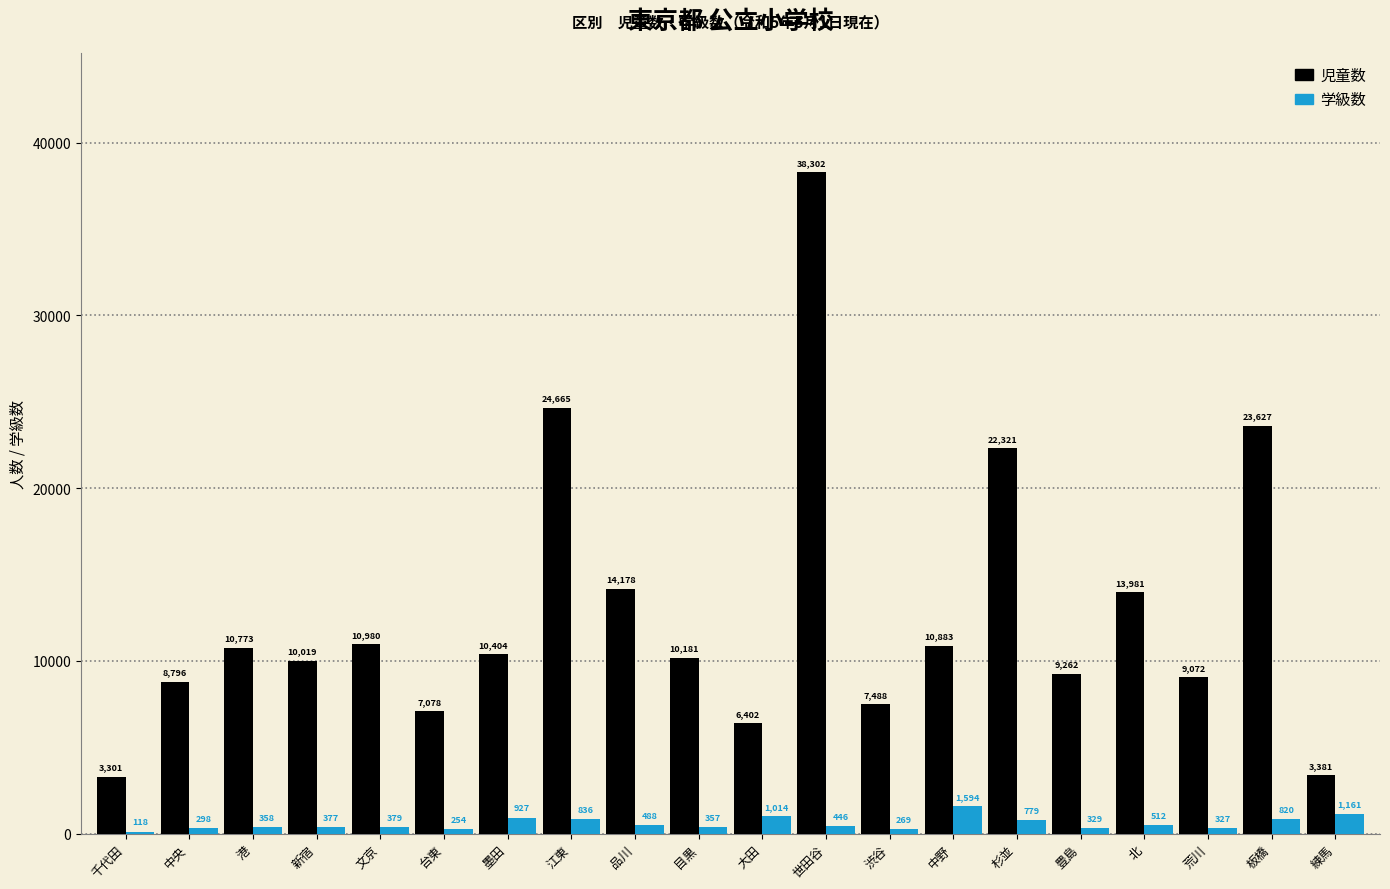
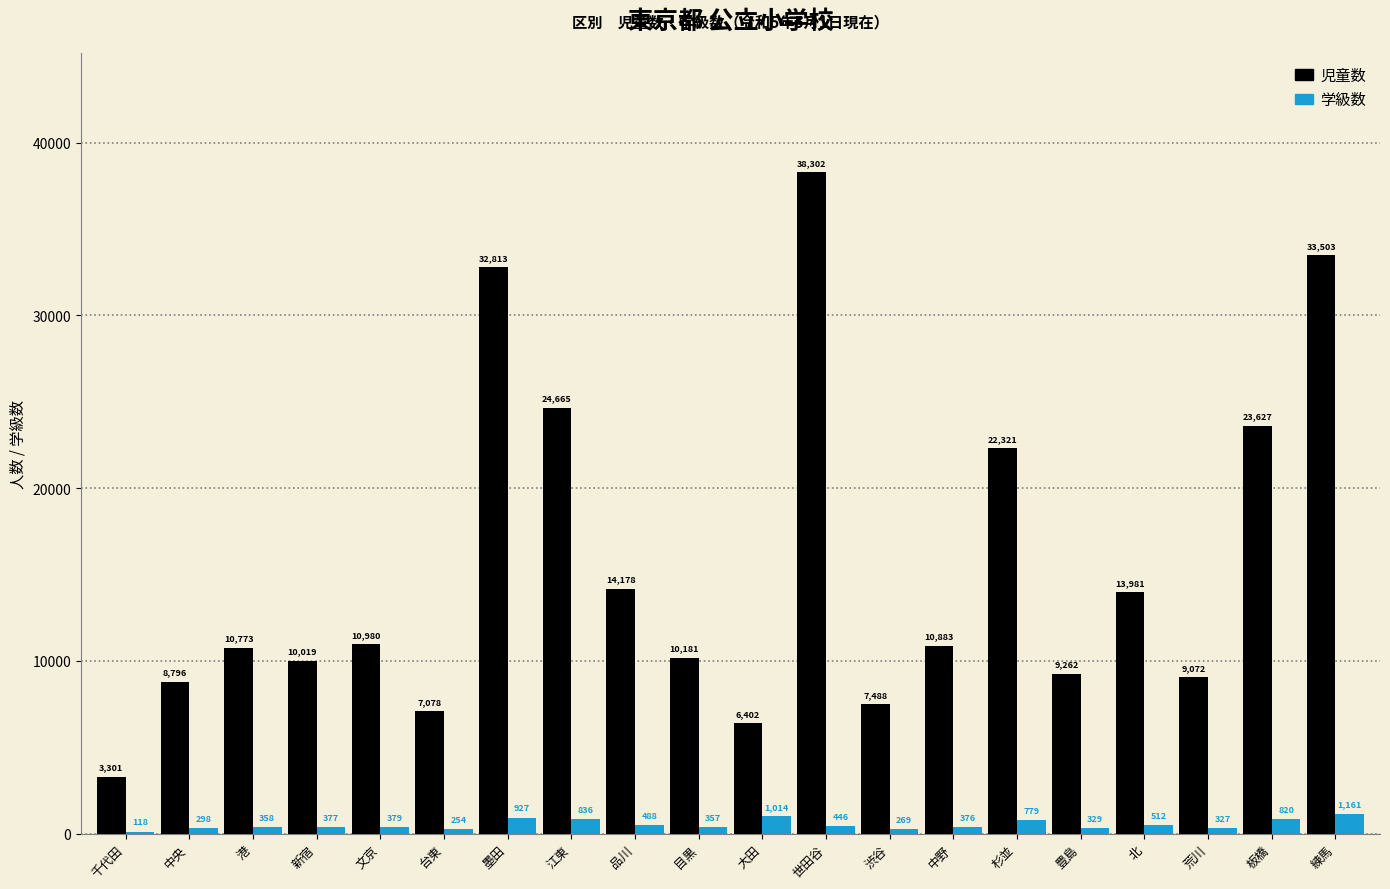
  {
    "児童数": {
      "千代田": "3,301",
      "中央": "8,796",
      "港": "10,773",
      "新宿": "10,019",
      "文京": "10,980",
      "台東": "7,078",
-     "墨田": "10,404",
+     "墨田": "32,813",
      "江東": "24,665",
      "品川": "14,178",
      "目黒": "10,181",
      "大田": "6,402",
      "世田谷": "38,302",
      "渋谷": "7,488",
      "中野": "10,883",
      "杉並": "22,321",
      "豊島": "9,262",
      "北": "13,981",
      "荒川": "9,072",
      "板橋": "23,627",
-     "練馬": "3,381"
+     "練馬": "33,503"
    },
    "学級数": {
      "千代田": "118",
      "中央": "298",
      "港": "358",
      "新宿": "377",
      "文京": "379",
      "台東": "254",
      "墨田": "927",
      "江東": "836",
      "品川": "488",
      "目黒": "357",
      "大田": "1,014",
      "世田谷": "446",
      "渋谷": "269",
-     "中野": "1,594",
+     "中野": "376",
      "杉並": "779",
      "豊島": "329",
      "北": "512",
      "荒川": "327",
      "板橋": "820",
      "練馬": "1,161"
    }
  }
